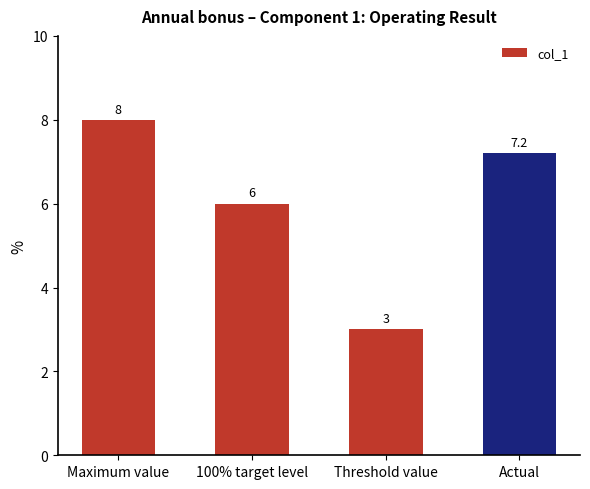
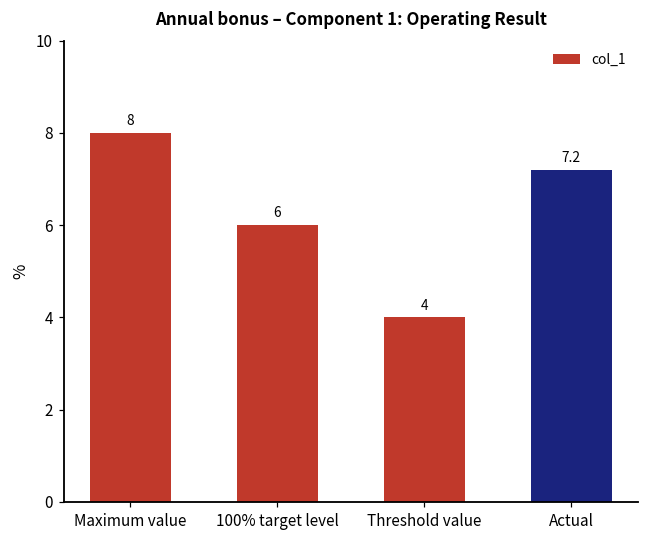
  {
    "Maximum value": 8,
    "100% target level": 6,
-   "Threshold value": 3,
+   "Threshold value": 4,
    "Actual": 7.2
  }
